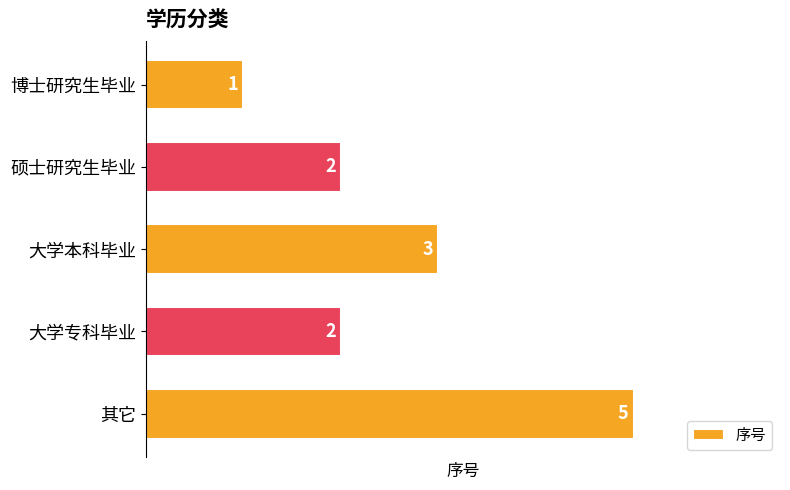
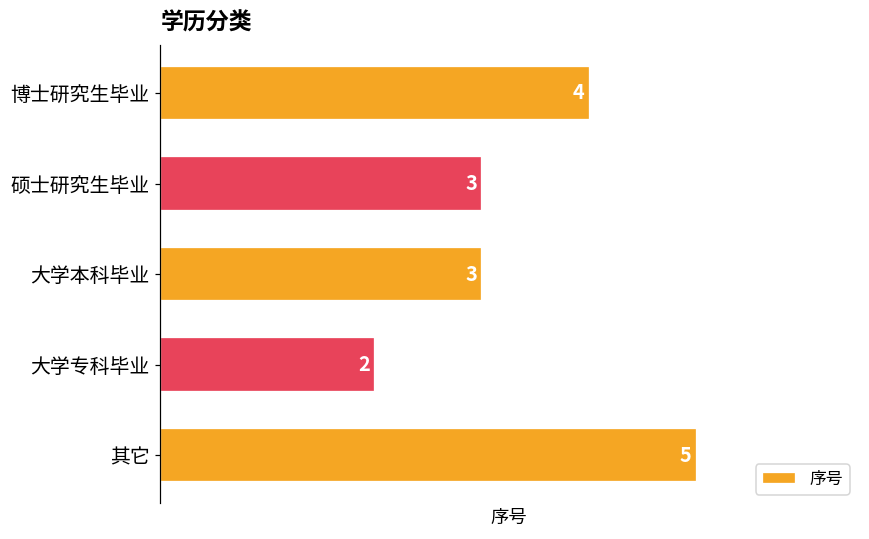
  {
-   "博士研究生毕业": 1,
-   "硕士研究生毕业": 2,
+   "博士研究生毕业": 4,
+   "硕士研究生毕业": 3,
    "大学本科毕业": 3,
    "大学专科毕业": 2,
    "其它": 5
  }
